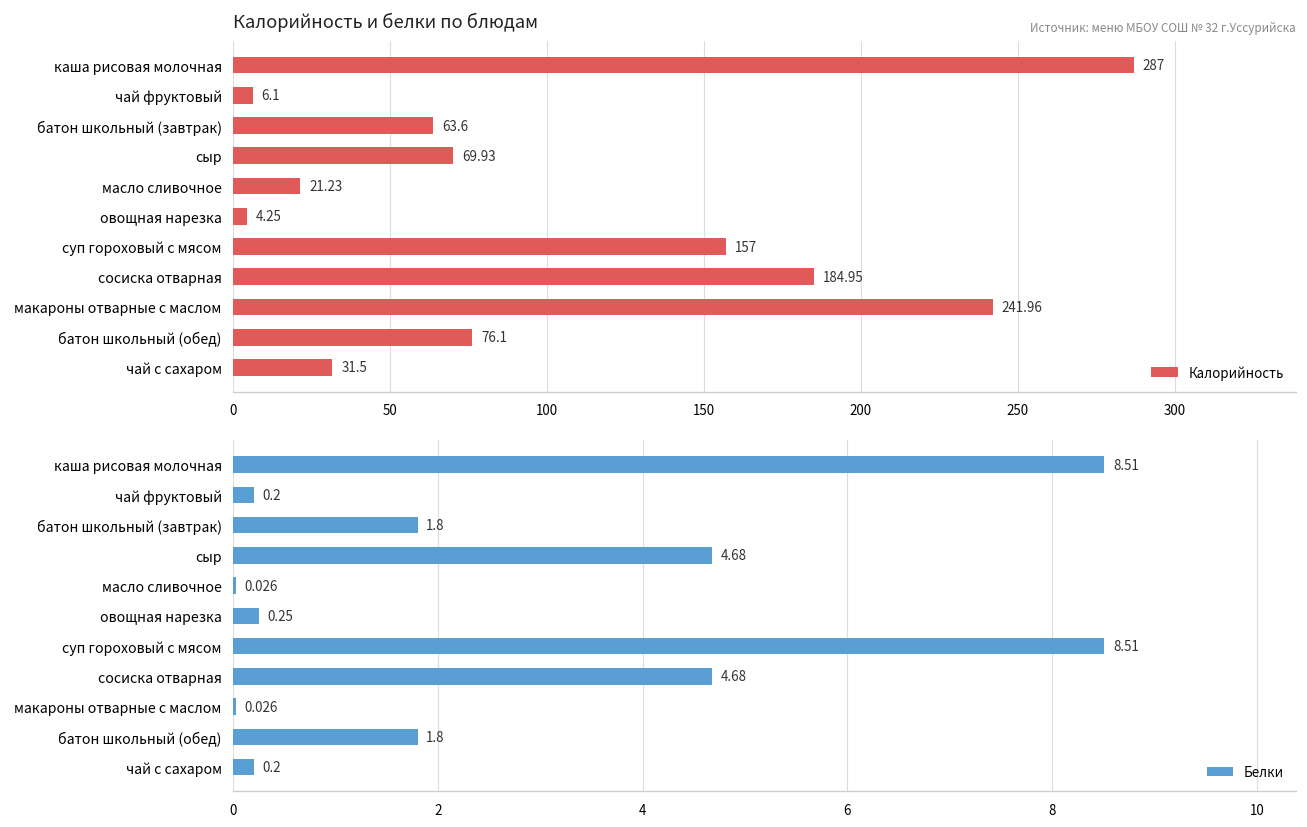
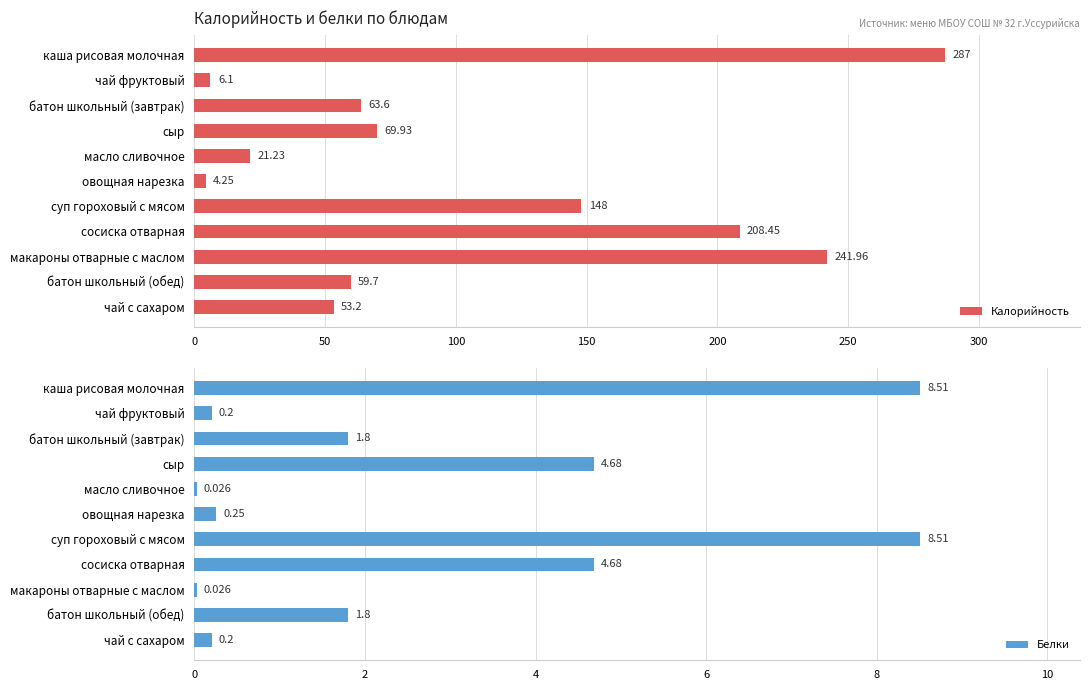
  {
    "Калорийность и белки по блюдам": {
      "каша рисовая молочная": 287,
      "чай фруктовый": 6.1,
      "батон школьный (завтрак)": 63.6,
      "сыр": 69.93,
      "масло сливочное": 21.23,
      "овощная нарезка": 4.25,
-     "суп гороховый с мясом": 157,
-     "сосиска отварная": 184.95,
+     "суп гороховый с мясом": 148,
+     "сосиска отварная": 208.45,
      "макароны отварные с маслом": 241.96,
-     "батон школьный (обед)": 76.1,
-     "чай с сахаром": 31.5
+     "батон школьный (обед)": 59.7,
+     "чай с сахаром": 53.2
    }
  }
